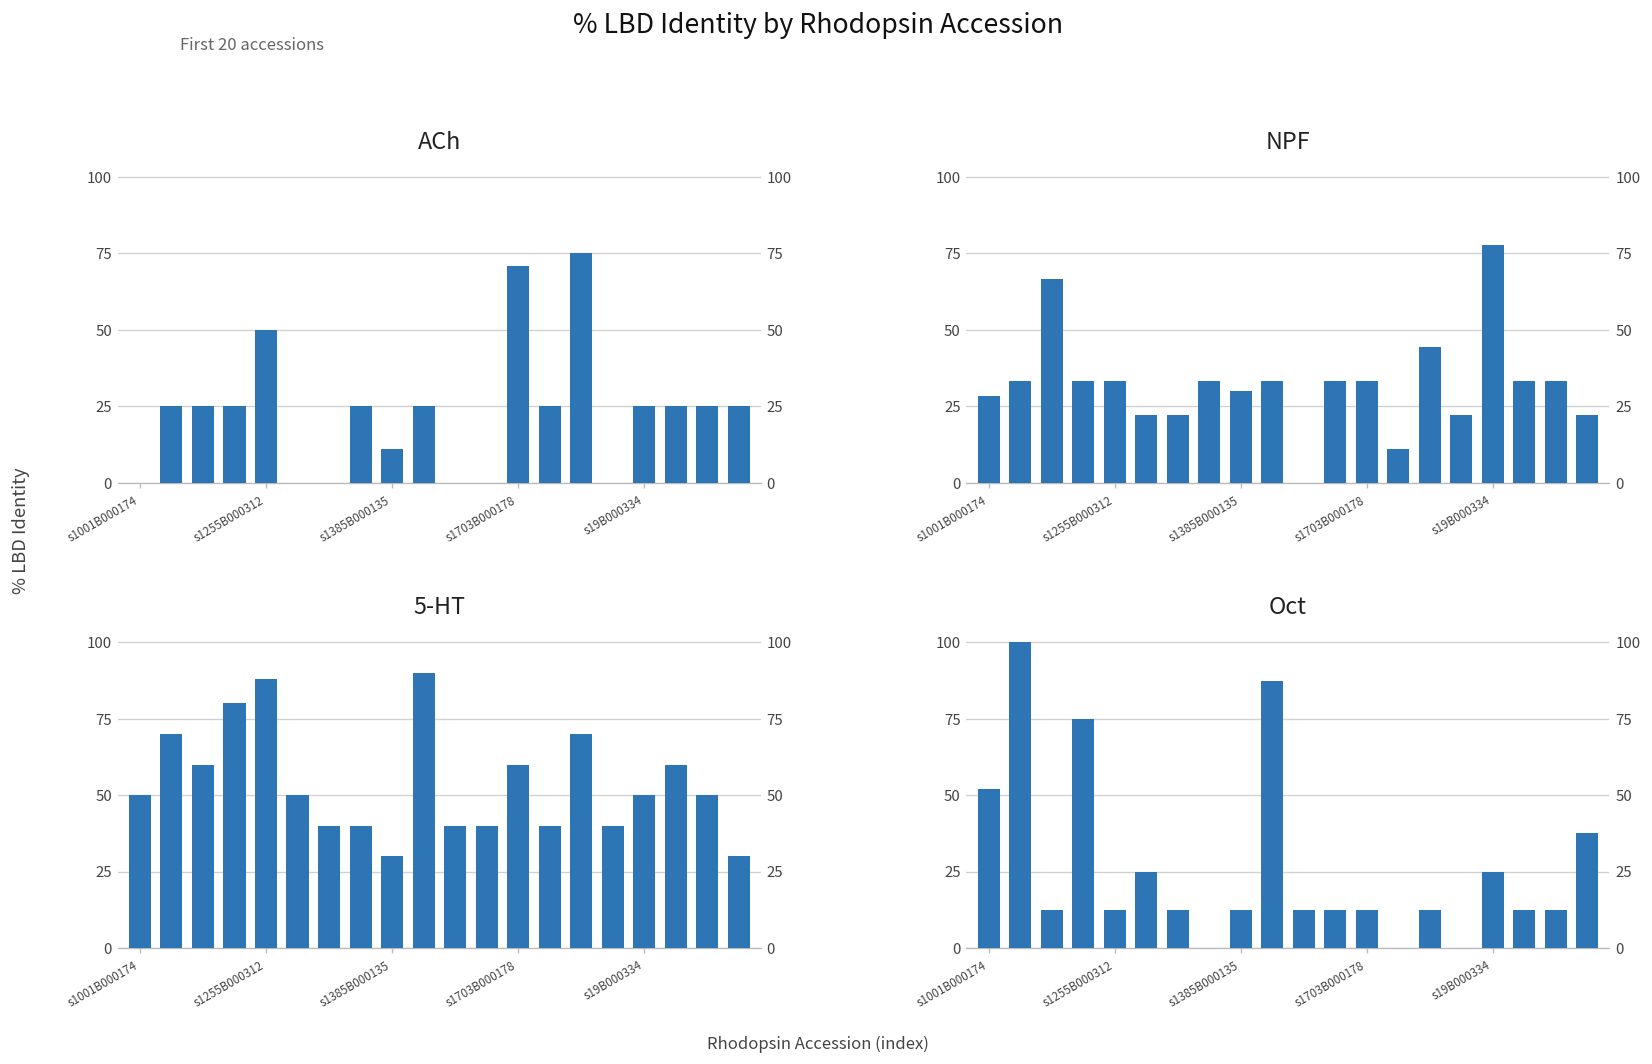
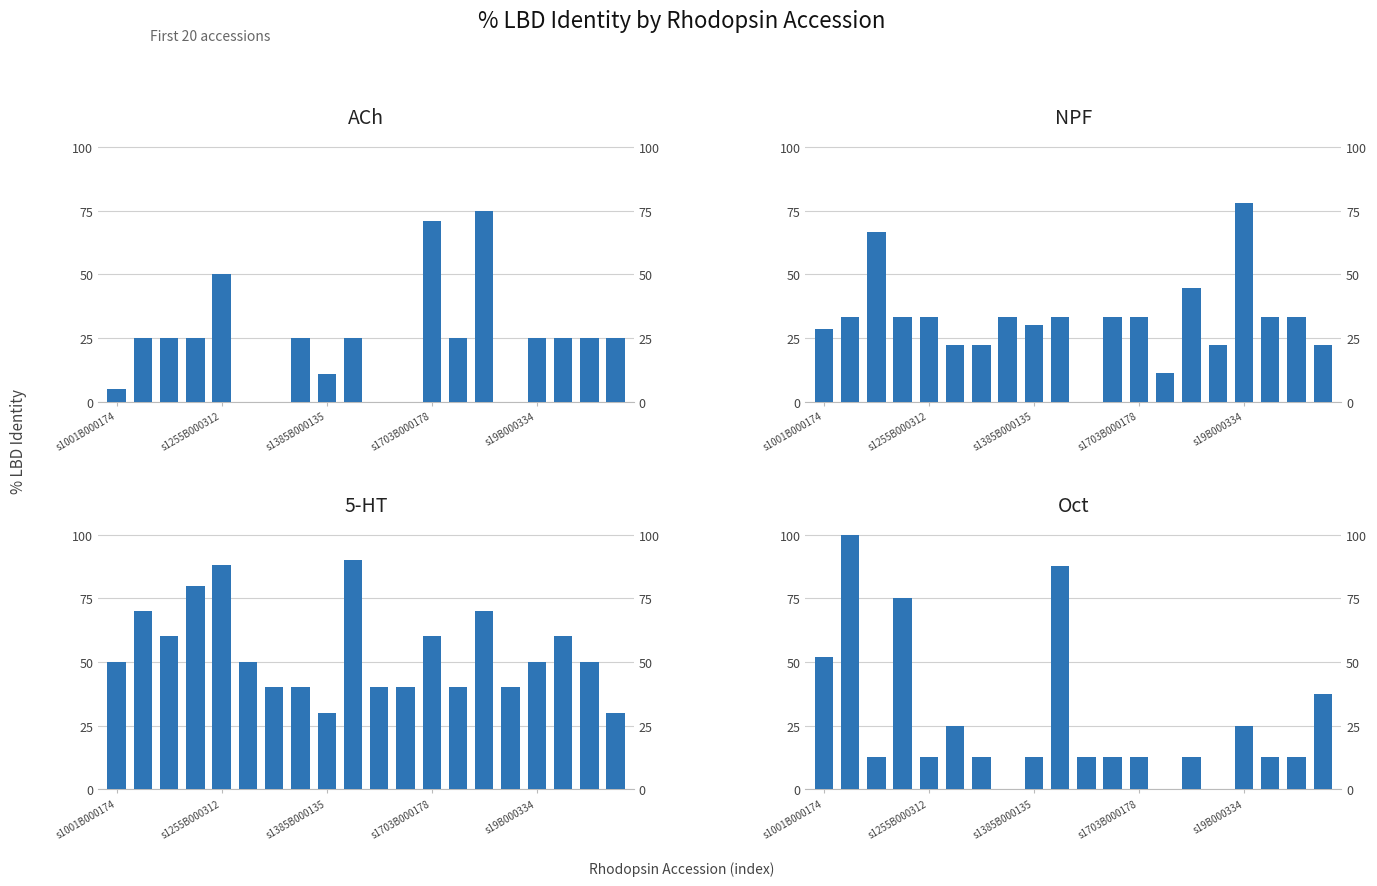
  {
    "ACh": {
-     "s1001B000174": 0,
+     "s1001B000174": 5,
      "s1255B000312": 50,
      "s1385B000135": 11,
      "s1703B000178": 71,
      "s19B000334": 25
    },
    "NPF": {
      "s1001B000174": 28,
      "s1255B000312": 33,
      "s1385B000135": 30,
      "s1703B000178": 33,
      "s19B000334": 78
    },
    "5-HT": {
      "s1001B000174": 50,
      "s1255B000312": 88,
      "s1385B000135": 30,
      "s1703B000178": 60,
      "s19B000334": 50
    },
    "Oct": {
      "s1001B000174": 52,
      "s1255B000312": 13,
      "s1385B000135": 13,
      "s1703B000178": 13,
      "s19B000334": 25
    }
  }
